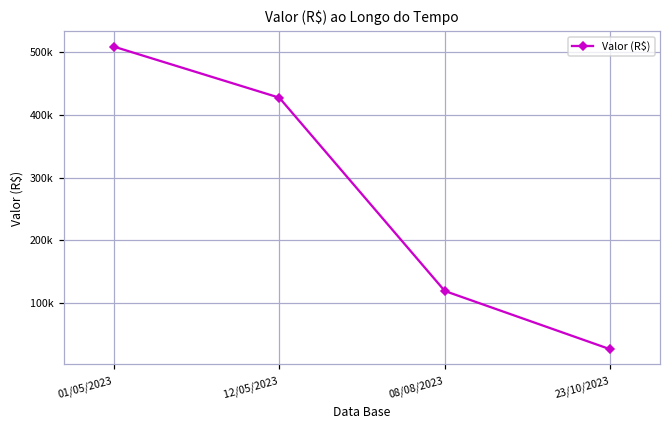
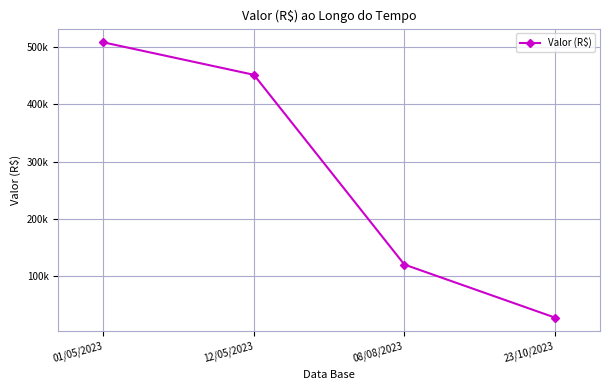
  {
    "01/05/2023": 510000,
-   "12/05/2023": 430000,
+   "12/05/2023": 450000,
    "08/08/2023": 120000,
    "23/10/2023": 30000
  }
